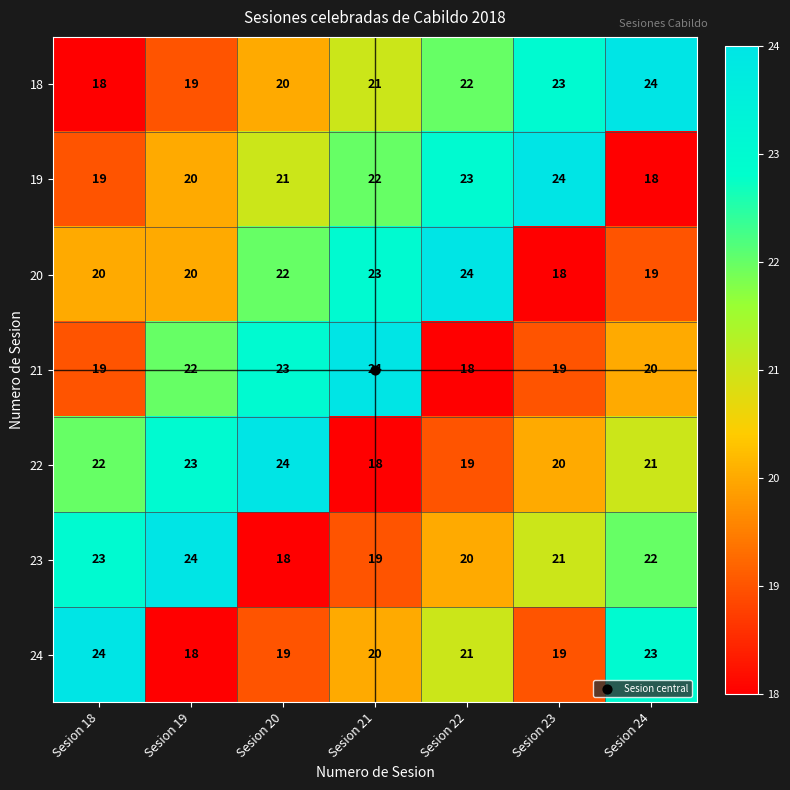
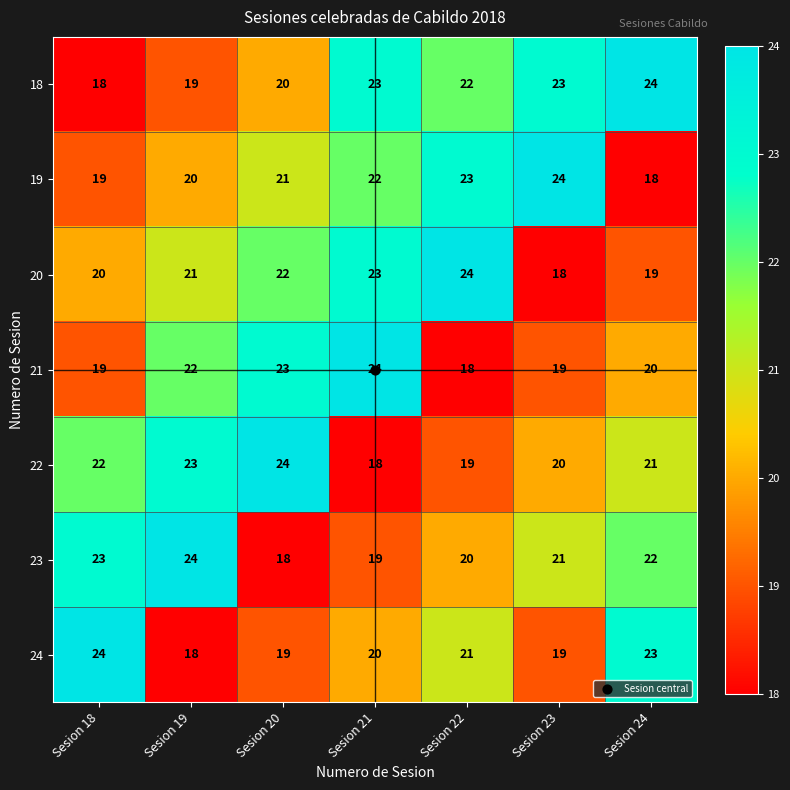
  {
    "18": {
      "Sesion 18": 18,
      "Sesion 19": 19,
      "Sesion 20": 20,
-     "Sesion 21": 21,
+     "Sesion 21": 23,
      "Sesion 22": 22,
      "Sesion 23": 23,
      "Sesion 24": 24
    },
    "19": {
      "Sesion 18": 19,
      "Sesion 19": 20,
      "Sesion 20": 21,
      "Sesion 21": 22,
      "Sesion 22": 23,
      "Sesion 23": 24,
      "Sesion 24": 18
    },
    "20": {
      "Sesion 18": 20,
-     "Sesion 19": 20,
+     "Sesion 19": 21,
      "Sesion 20": 22,
      "Sesion 21": 23,
      "Sesion 22": 24,
      "Sesion 23": 18,
      "Sesion 24": 19
    },
    "21": {
      "Sesion 18": 19,
      "Sesion 19": 22,
      "Sesion 20": 23,
      "Sesion 22": 18,
      "Sesion 23": 19,
      "Sesion 24": 20
    },
    "22": {
      "Sesion 18": 22,
      "Sesion 19": 23,
      "Sesion 20": 24,
      "Sesion 21": 18,
      "Sesion 22": 19,
      "Sesion 23": 20,
      "Sesion 24": 21
    },
    "23": {
      "Sesion 18": 23,
      "Sesion 19": 24,
      "Sesion 20": 18,
      "Sesion 21": 19,
      "Sesion 22": 20,
      "Sesion 23": 21,
      "Sesion 24": 22
    },
    "24": {
      "Sesion 18": 24,
      "Sesion 19": 18,
      "Sesion 20": 19,
      "Sesion 21": 20,
      "Sesion 22": 21,
      "Sesion 23": 19,
      "Sesion 24": 23
    }
  }
